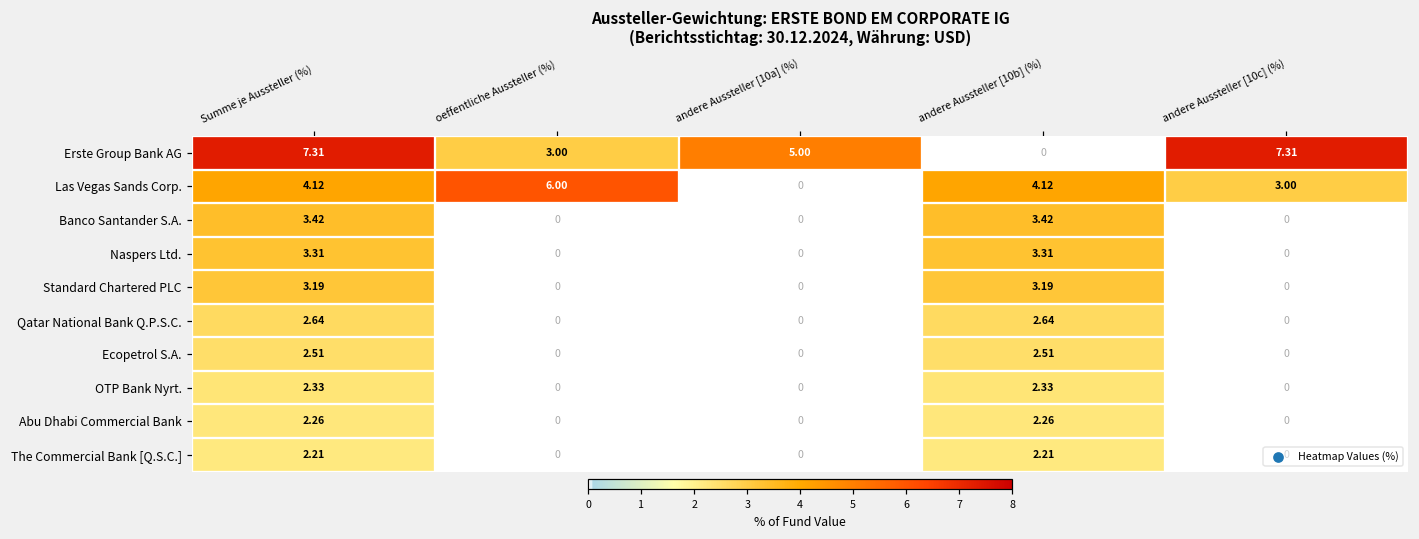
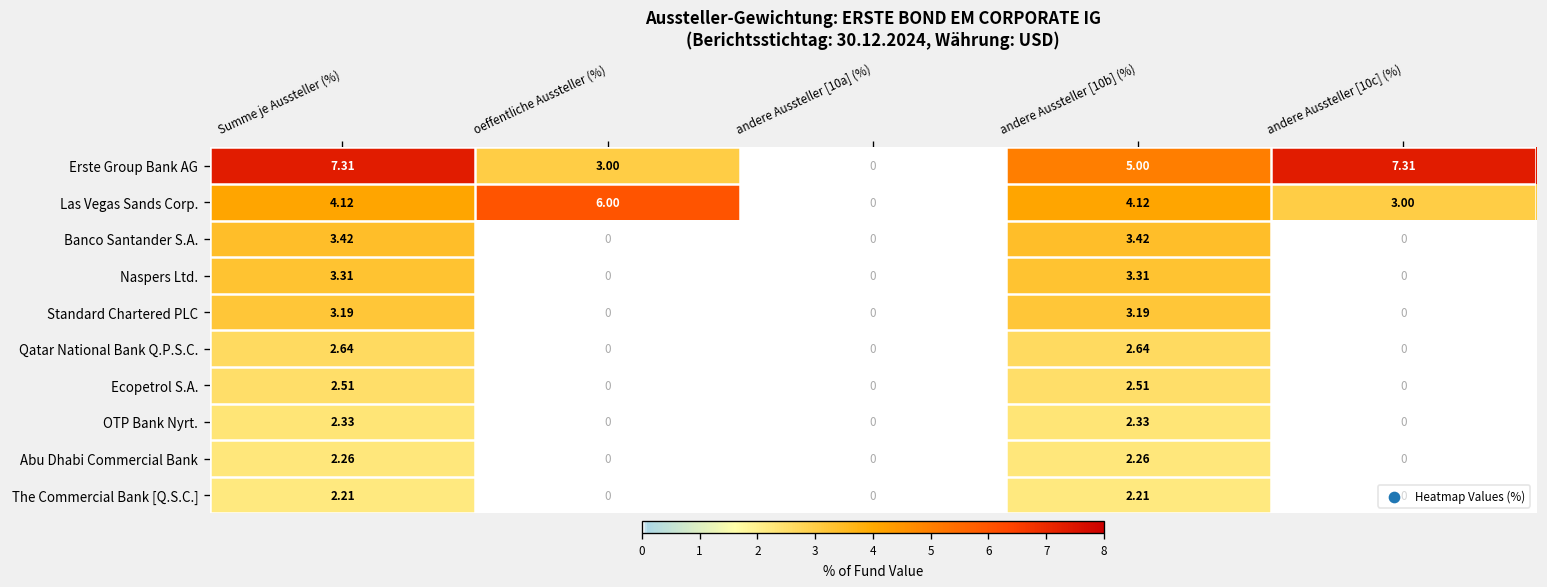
  {
    "Erste Group Bank AG": {
      "Summe je Aussteller (%)": 7.31,
      "oeffentliche Aussteller (%)": 3.00,
-     "andere Aussteller [10a] (%)": 5.00,
-     "andere Aussteller [10b] (%)": 0,
+     "andere Aussteller [10a] (%)": 0,
+     "andere Aussteller [10b] (%)": 5.00,
      "andere Aussteller [10c] (%)": 7.31
    },
    "Las Vegas Sands Corp.": {
      "Summe je Aussteller (%)": 4.12,
      "oeffentliche Aussteller (%)": 6.00,
      "andere Aussteller [10a] (%)": 0,
      "andere Aussteller [10b] (%)": 4.12,
      "andere Aussteller [10c] (%)": 3.00
    },
    "Banco Santander S.A.": {
      "Summe je Aussteller (%)": 3.42,
      "oeffentliche Aussteller (%)": 0,
      "andere Aussteller [10a] (%)": 0,
      "andere Aussteller [10b] (%)": 3.42,
      "andere Aussteller [10c] (%)": 0
    },
    "Naspers Ltd.": {
      "Summe je Aussteller (%)": 3.31,
      "oeffentliche Aussteller (%)": 0,
      "andere Aussteller [10a] (%)": 0,
      "andere Aussteller [10b] (%)": 3.31,
      "andere Aussteller [10c] (%)": 0
    },
    "Standard Chartered PLC": {
      "Summe je Aussteller (%)": 3.19,
      "oeffentliche Aussteller (%)": 0,
      "andere Aussteller [10a] (%)": 0,
      "andere Aussteller [10b] (%)": 3.19,
      "andere Aussteller [10c] (%)": 0
    },
    "Qatar National Bank Q.P.S.C.": {
      "Summe je Aussteller (%)": 2.64,
      "oeffentliche Aussteller (%)": 0,
      "andere Aussteller [10a] (%)": 0,
      "andere Aussteller [10b] (%)": 2.64,
      "andere Aussteller [10c] (%)": 0
    },
    "Ecopetrol S.A.": {
      "Summe je Aussteller (%)": 2.51,
      "oeffentliche Aussteller (%)": 0,
      "andere Aussteller [10a] (%)": 0,
      "andere Aussteller [10b] (%)": 2.51,
      "andere Aussteller [10c] (%)": 0
    },
    "OTP Bank Nyrt.": {
      "Summe je Aussteller (%)": 2.33,
      "oeffentliche Aussteller (%)": 0,
      "andere Aussteller [10a] (%)": 0,
      "andere Aussteller [10b] (%)": 2.33,
      "andere Aussteller [10c] (%)": 0
    },
    "Abu Dhabi Commercial Bank": {
      "Summe je Aussteller (%)": 2.26,
      "oeffentliche Aussteller (%)": 0,
      "andere Aussteller [10a] (%)": 0,
      "andere Aussteller [10b] (%)": 2.26,
      "andere Aussteller [10c] (%)": 0
    },
    "The Commercial Bank [Q.S.C.]": {
      "Summe je Aussteller (%)": 2.21,
      "oeffentliche Aussteller (%)": 0,
      "andere Aussteller [10a] (%)": 0,
      "andere Aussteller [10b] (%)": 2.21
    }
  }
